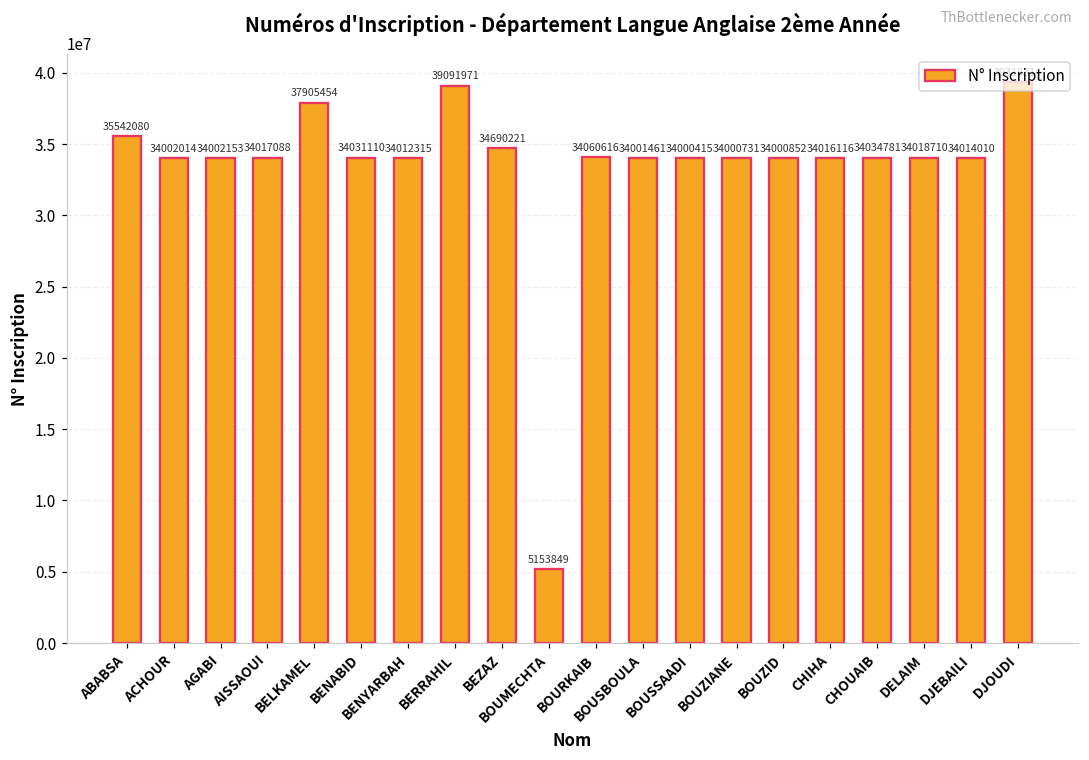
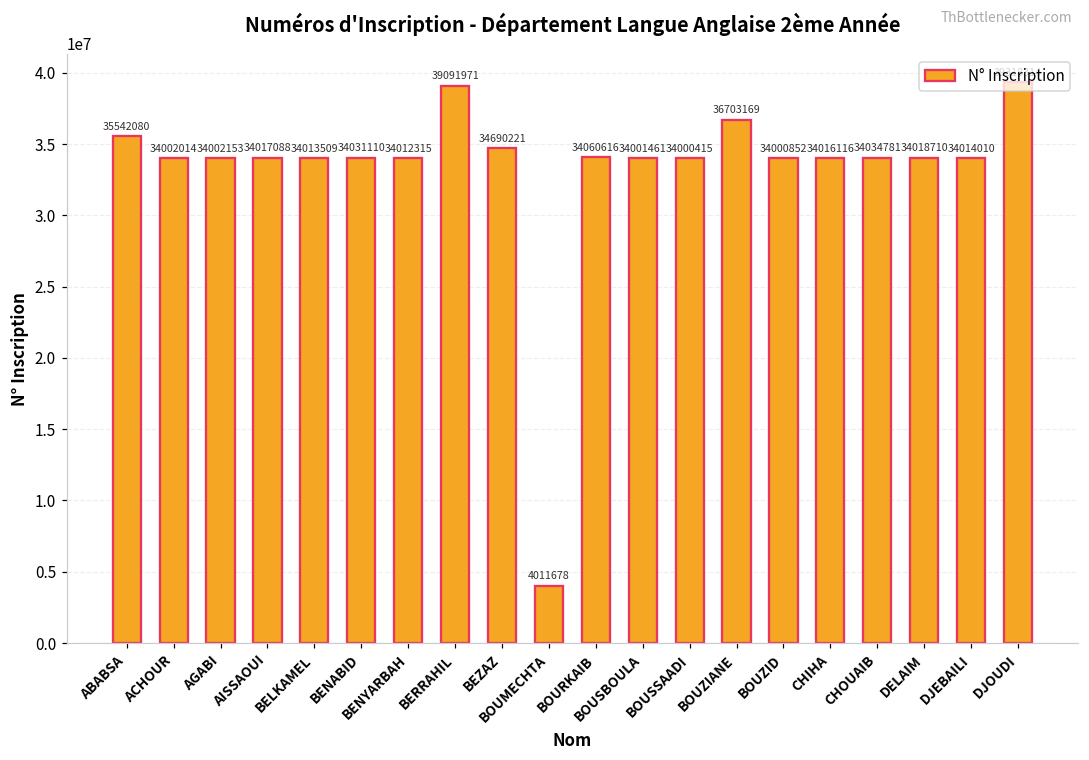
  {
    "ABABSA": 35542080,
    "ACHOUR": 34002014,
    "AGABI": 34002153,
    "AISSAOUI": 34017088,
-   "BELKAMEL": 37905454,
+   "BELKAMEL": 34013509,
    "BENABID": 34031110,
    "BENYARBAH": 34012315,
    "BERRAHIL": 39091971,
    "BEZAZ": 34690221,
-   "BOUMECHTA": 5153849,
+   "BOUMECHTA": 4011678,
    "BOURKAIB": 34060616,
    "BOUSBOULA": 34001461,
    "BOUSSAADI": 34000415,
-   "BOUZIANE": 34000731,
+   "BOUZIANE": 36703169,
    "BOUZID": 34000852,
    "CHIHA": 34016116,
    "CHOUAIB": 34034781,
    "DELAIM": 34018710,
    "DJEBAILI": 34014010
  }
